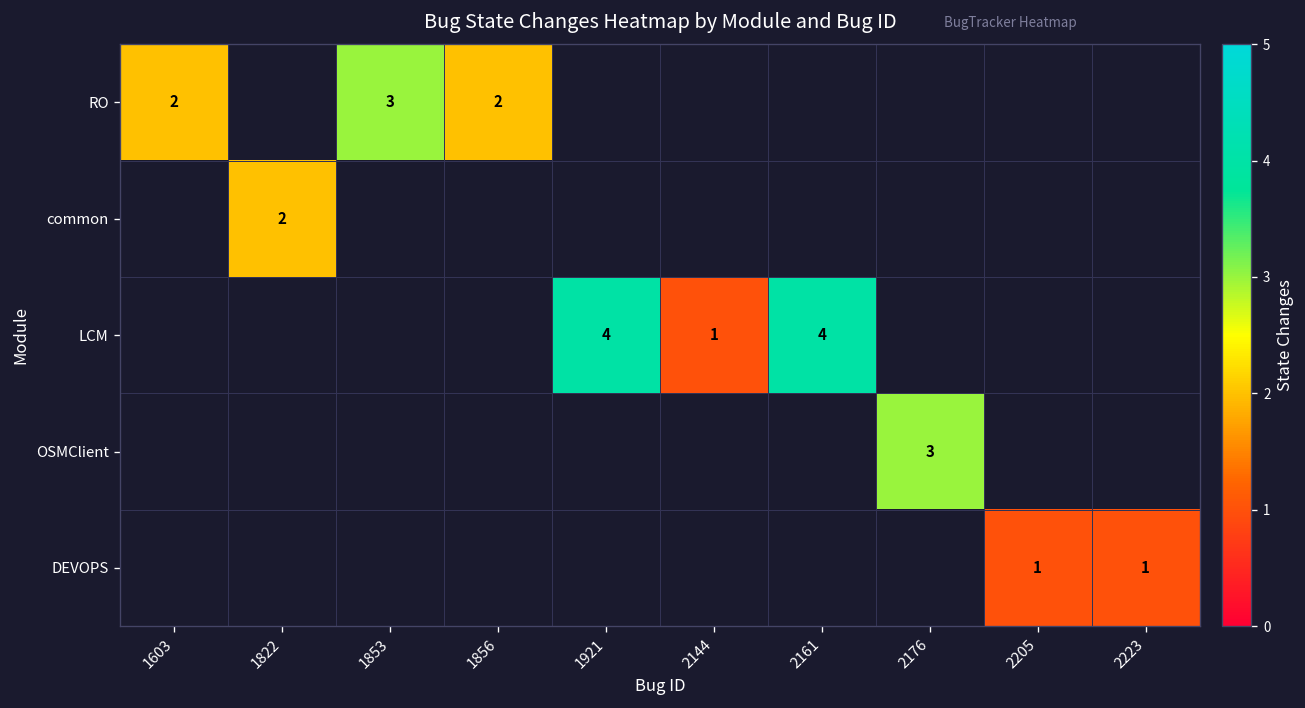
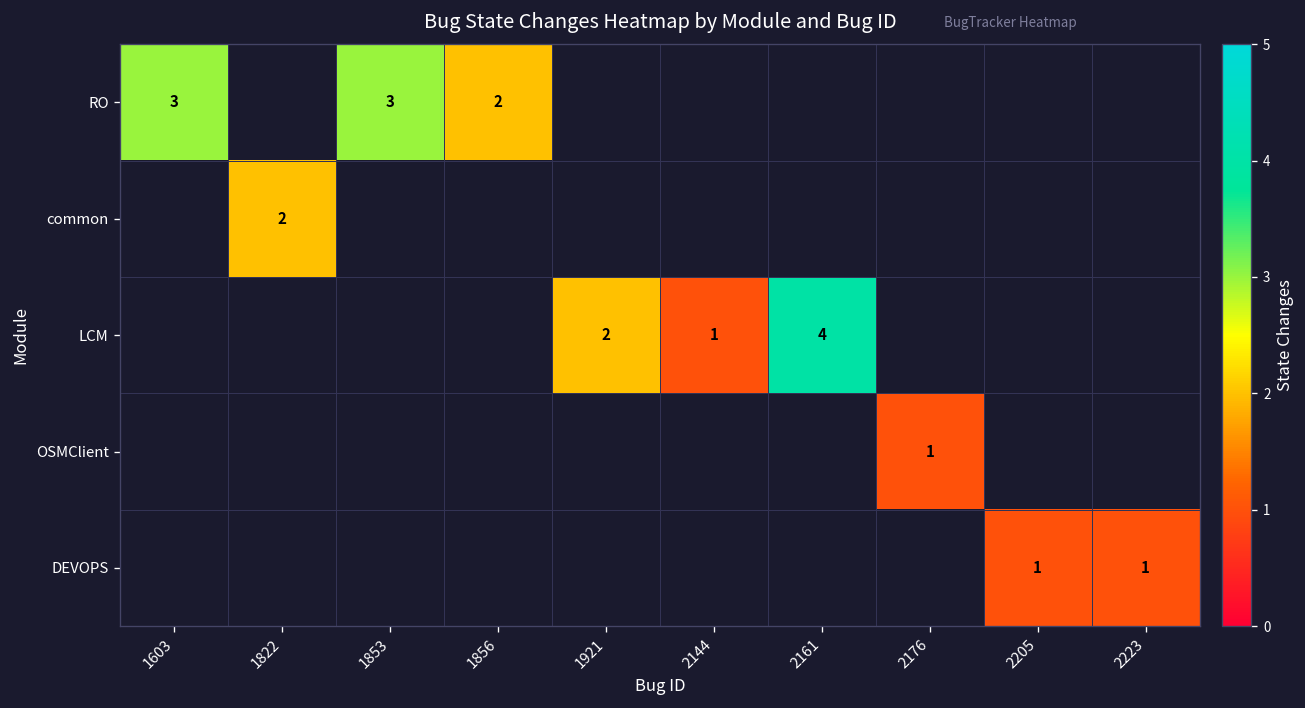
  {
    "RO": {
-     "1603": 2,
+     "1603": 3,
      "1853": 3,
      "1856": 2
    },
    "common": {
      "1822": 2
    },
    "LCM": {
-     "1921": 4,
+     "1921": 2,
      "2144": 1,
      "2161": 4
    },
    "OSMClient": {
-     "2176": 3
+     "2176": 1
    },
    "DEVOPS": {
      "2205": 1,
      "2223": 1
    }
  }
